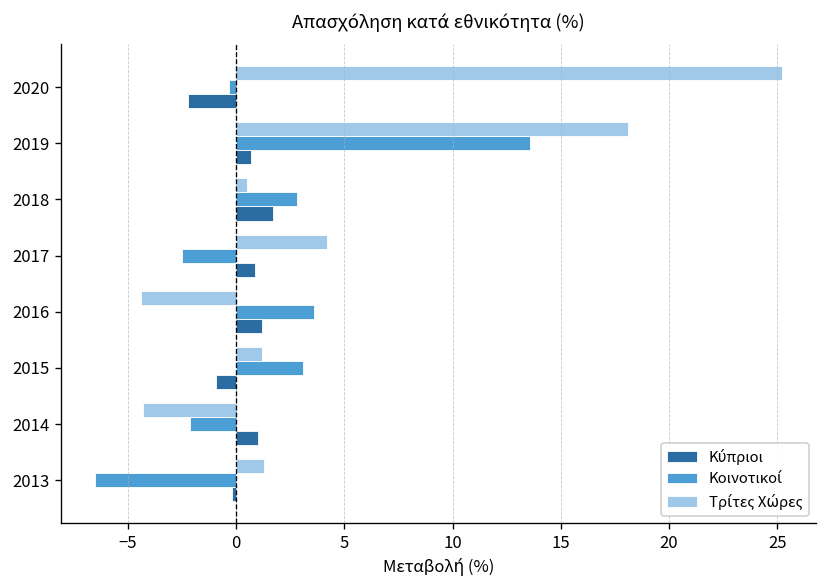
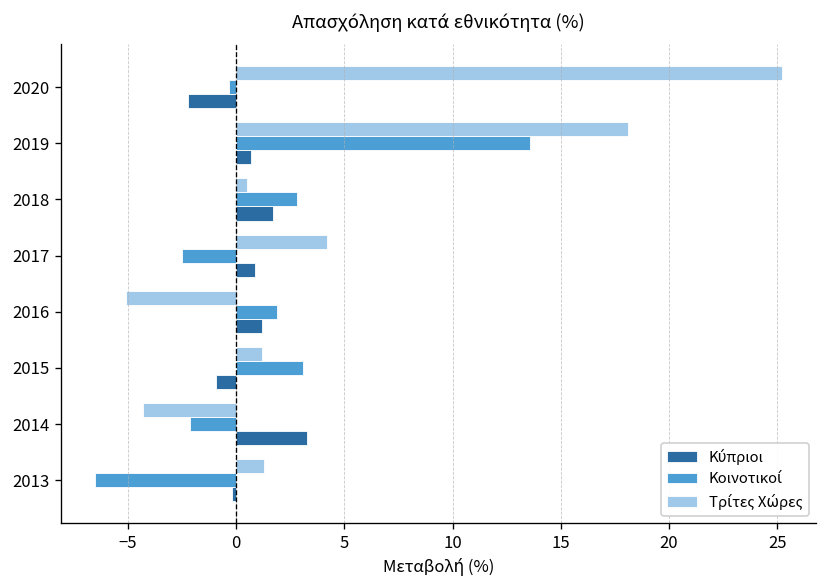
  {
    "Κύπριοι": {
      "2020": -2.2,
      "2019": 0.7,
      "2018": 1.7,
      "2017": 0.9,
      "2016": 1.2,
      "2015": -0.9,
-     "2014": 1.0,
+     "2014": 3.3,
      "2013": -0.2
    },
    "Κοινοτικοί": {
      "2020": -0.3,
      "2019": 13.6,
      "2018": 2.8,
      "2017": -2.5,
-     "2016": 3.6,
+     "2016": 1.9,
      "2015": 3.1,
      "2014": -2.1,
      "2013": -6.5
    },
    "Τρίτες Χώρες": {
      "2020": 25.2,
      "2019": 18.1,
      "2018": 0.5,
      "2017": 4.2,
-     "2016": -4.4,
+     "2016": -5.1,
      "2015": 1.2,
      "2014": -4.3,
      "2013": 1.3
    }
  }
